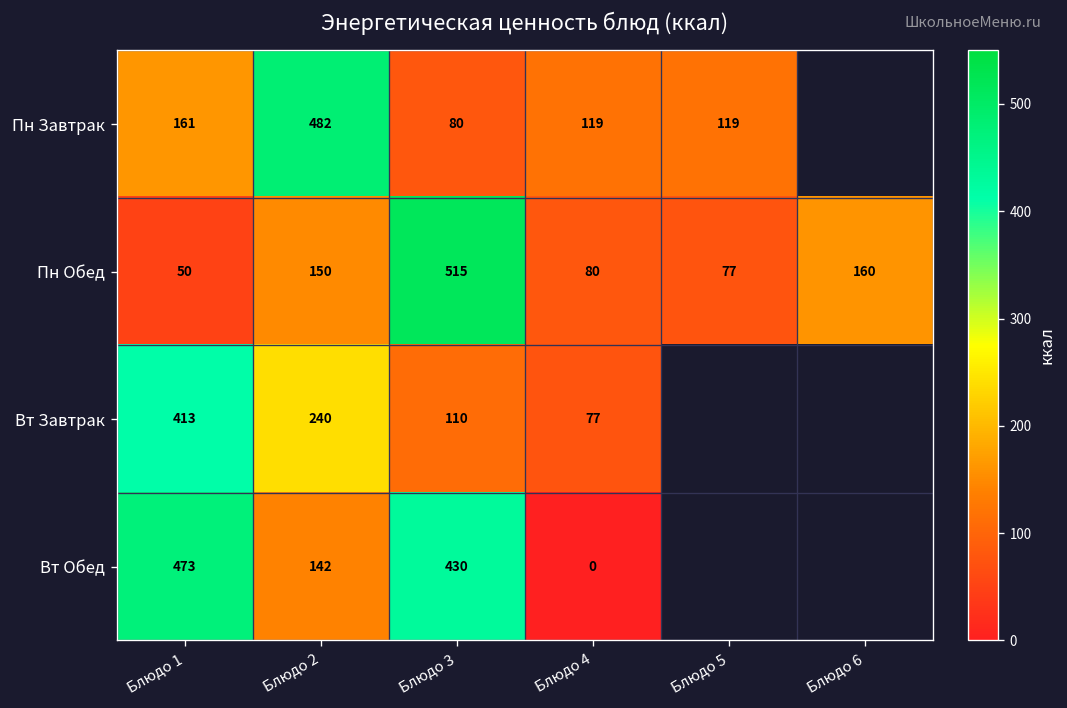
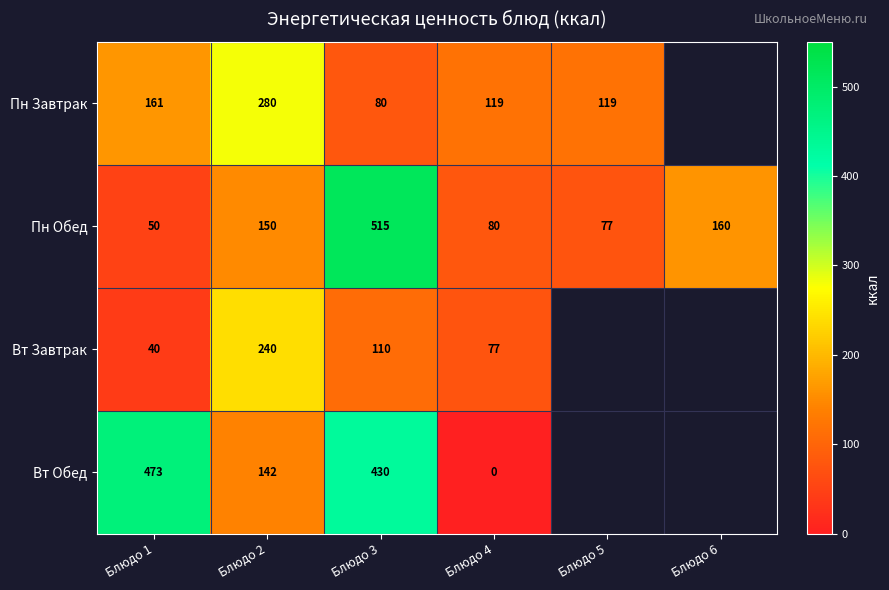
  {
    "Пн Завтрак": {
      "Блюдо 1": 161,
-     "Блюдо 2": 482,
+     "Блюдо 2": 280,
      "Блюдо 3": 80,
      "Блюдо 4": 119,
      "Блюдо 5": 119
    },
    "Пн Обед": {
      "Блюдо 1": 50,
      "Блюдо 2": 150,
      "Блюдо 3": 515,
      "Блюдо 4": 80,
      "Блюдо 5": 77,
      "Блюдо 6": 160
    },
    "Вт Завтрак": {
-     "Блюдо 1": 413,
+     "Блюдо 1": 40,
      "Блюдо 2": 240,
      "Блюдо 3": 110,
      "Блюдо 4": 77
    },
    "Вт Обед": {
      "Блюдо 1": 473,
      "Блюдо 2": 142,
      "Блюдо 3": 430,
      "Блюдо 4": 0
    }
  }
